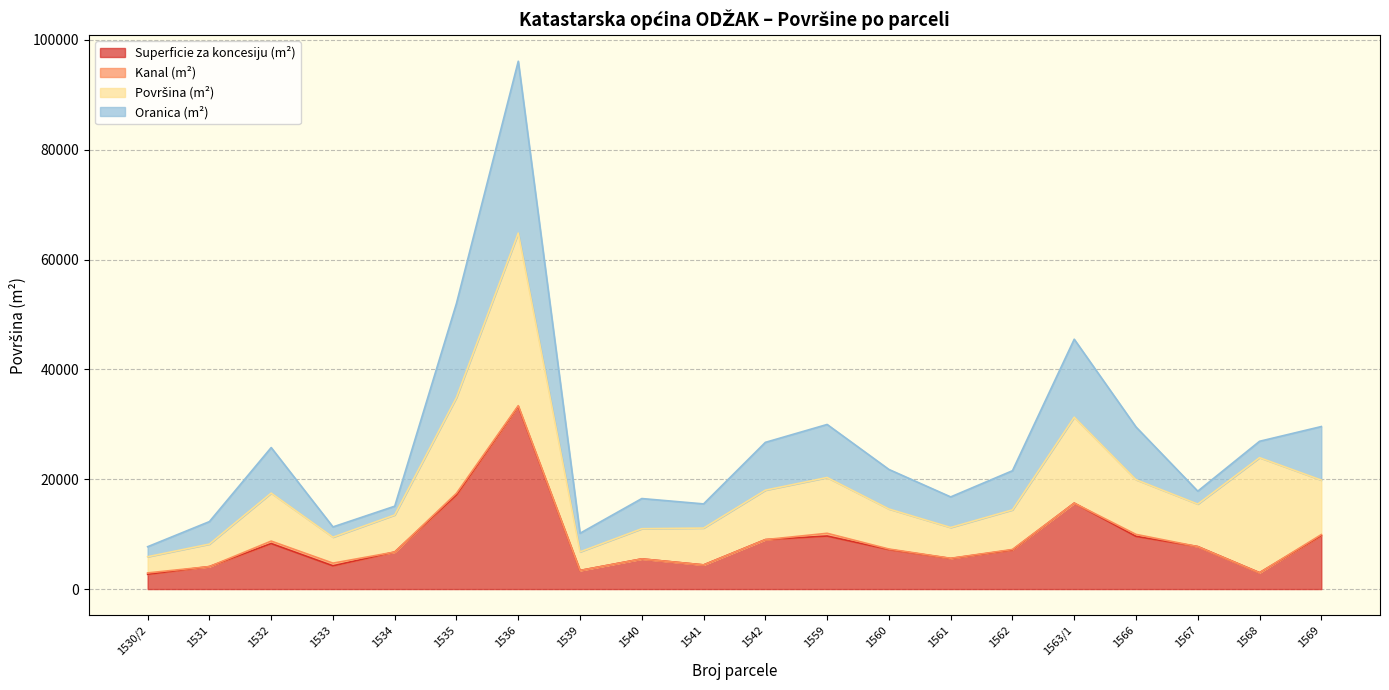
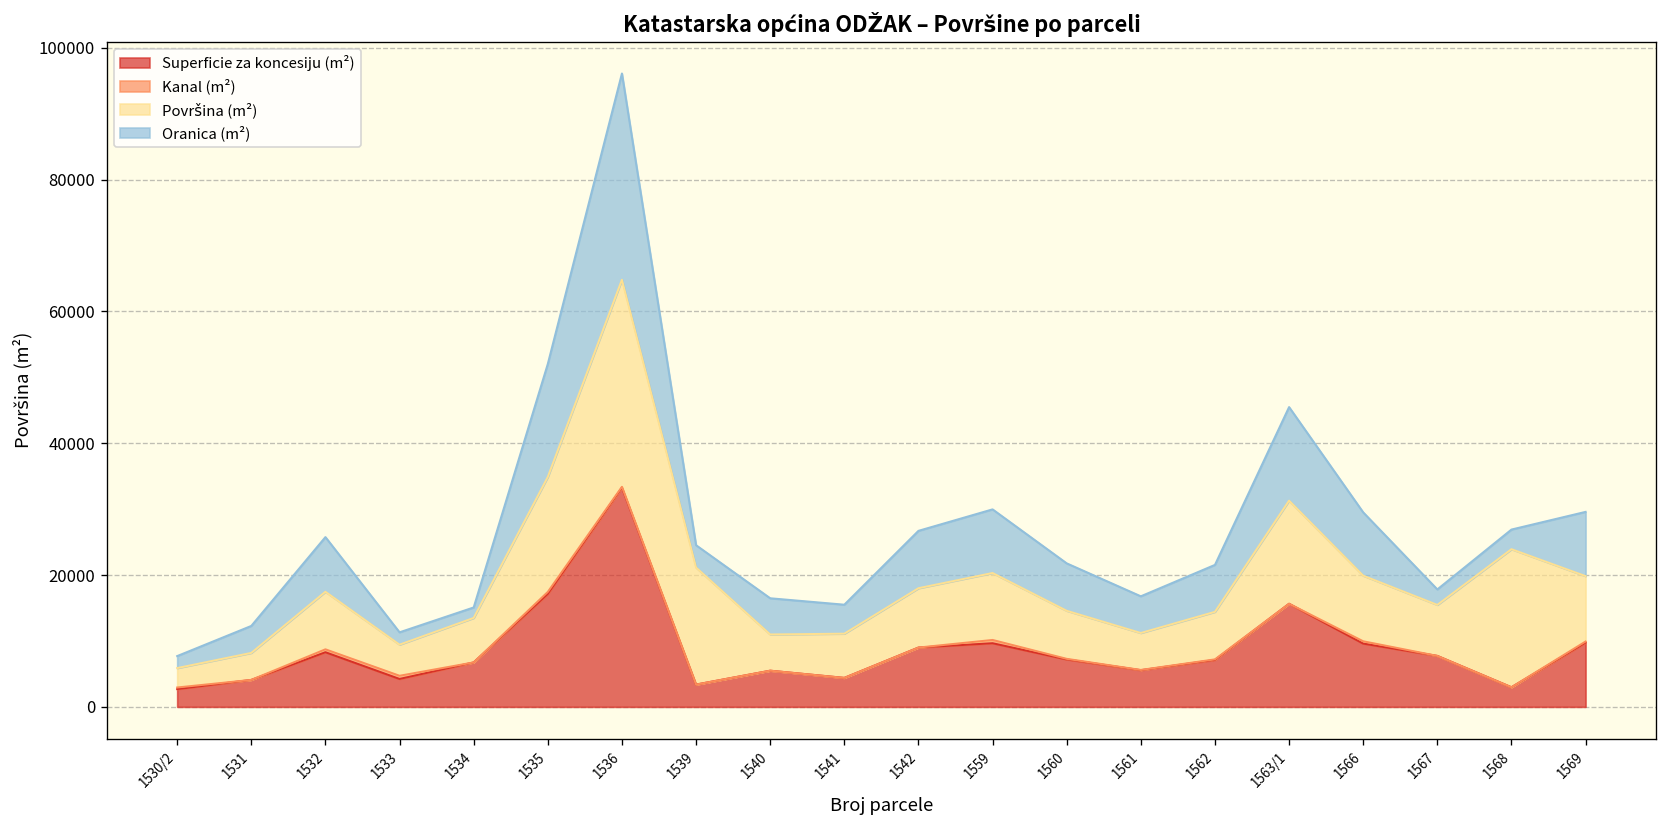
  {
    "Superficie za koncesiju (m²)": {
      "1533": 4000,
      "1559": 10000
    },
    "Kanal (m²)": {
      "1533": 0,
      "1559": 0
    },
    "Površina (m²)": {
      "1530/2": 3000,
      "1531": 4000,
      "1532": 9000,
      "1533": 5000,
      "1534": 7000,
      "1535": 17000,
      "1536": 31000,
-     "1539": 3000,
+     "1539": 18000,
      "1540": 5000,
      "1541": 7000,
      "1542": 9000,
      "1559": 10000,
      "1560": 7000,
      "1561": 6000,
      "1562": 7000,
      "1563/1": 16000,
      "1566": 10000,
      "1567": 8000,
      "1568": 21000,
      "1569": 10000
    },
    "Oranica (m²)": {
      "1530/2": 2000,
      "1531": 4000,
      "1532": 8000,
      "1533": 2000,
      "1534": 2000,
      "1535": 17000,
      "1536": 31000,
      "1539": 3000,
      "1540": 5000,
      "1541": 4000,
      "1542": 9000,
      "1559": 10000,
      "1560": 7000,
      "1561": 6000,
      "1562": 7000,
      "1563/1": 14000,
      "1566": 10000,
      "1567": 2000,
      "1568": 3000,
      "1569": 10000
    }
  }
